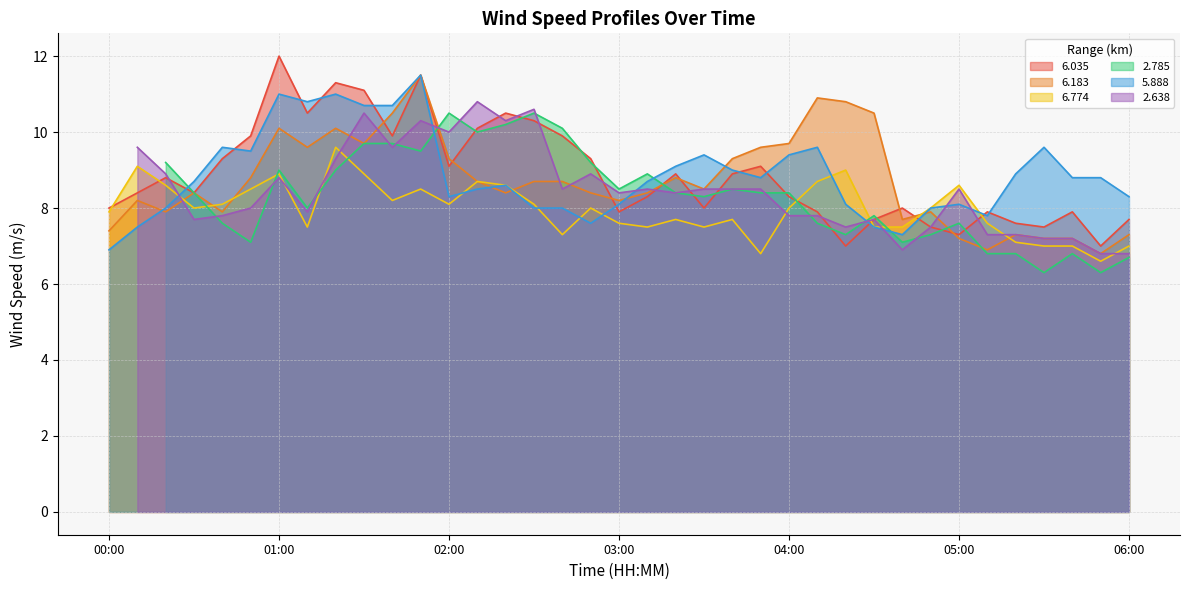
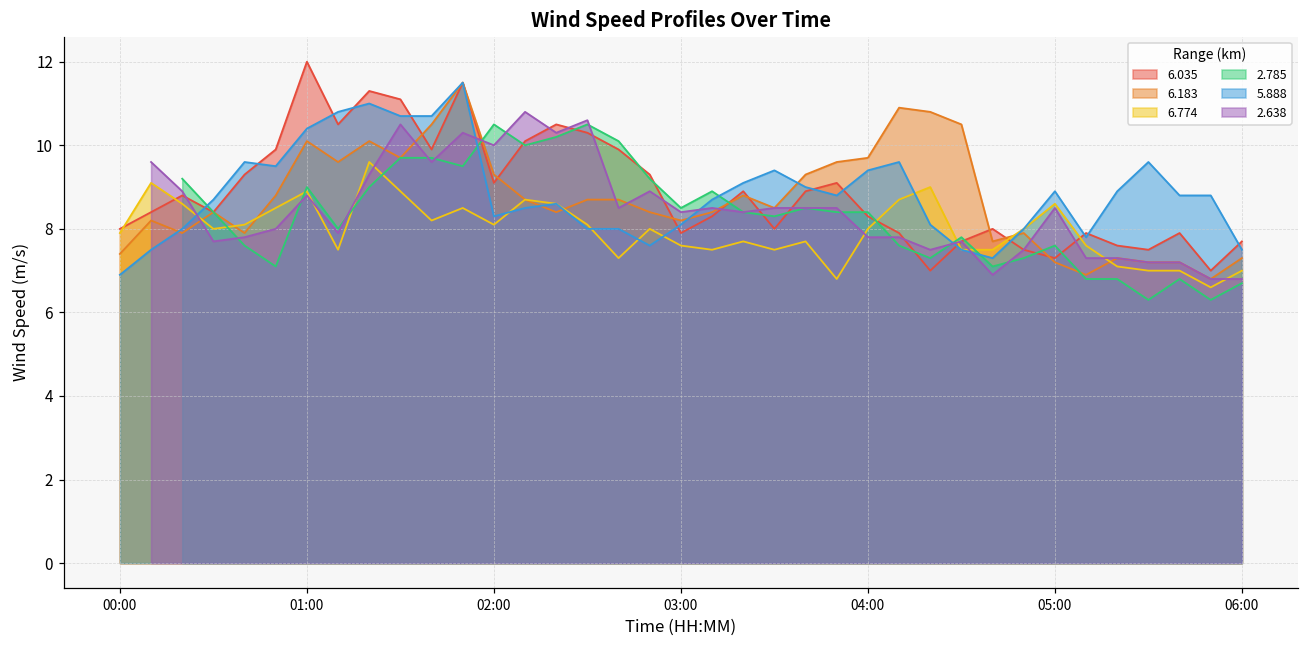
  {
    "2.785": {
      "01:00": 9.0,
      "02:00": 10.5,
      "03:00": 8.5,
      "04:00": 8.4,
      "05:00": 7.6,
      "06:00": 6.7
    },
    "5.888": {
      "00:00": 6.9,
-     "01:00": 11.0,
+     "01:00": 10.4,
      "02:00": 8.3,
      "03:00": 8.1,
      "04:00": 9.4,
-     "05:00": 8.1,
-     "06:00": 8.3
+     "05:00": 8.9,
+     "06:00": 7.5
    },
    "2.638": {
      "01:00": 8.8,
      "02:00": 10.0,
      "03:00": 8.4,
      "04:00": 7.8,
      "05:00": 8.5,
      "06:00": 6.8
    }
  }
